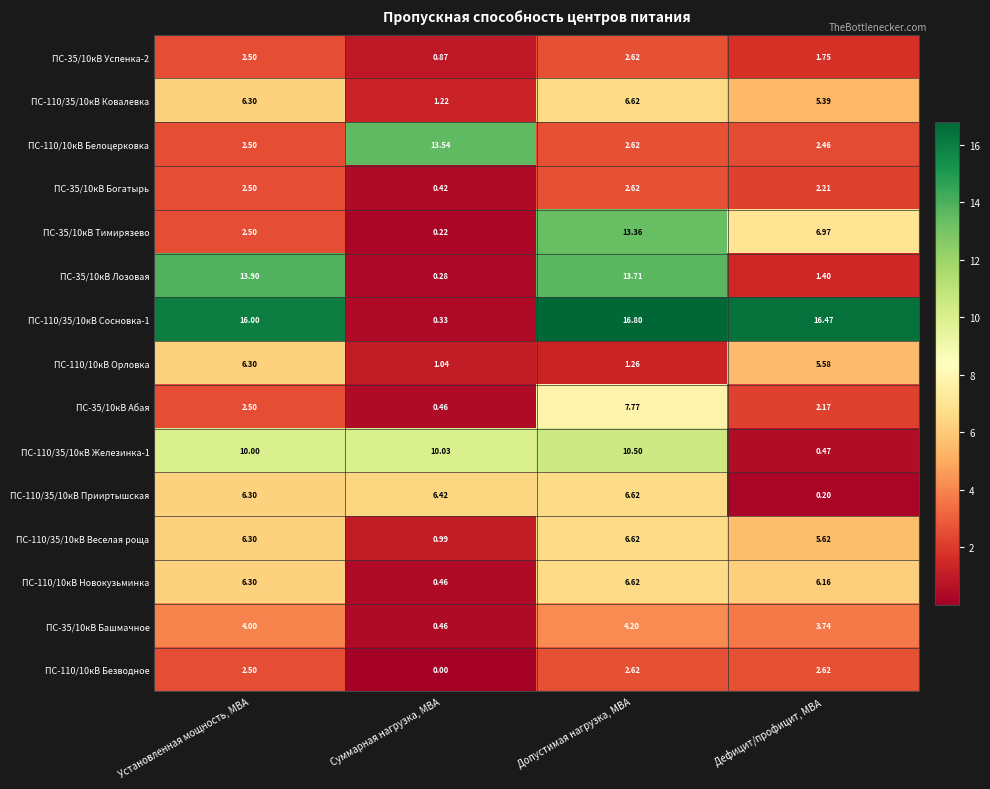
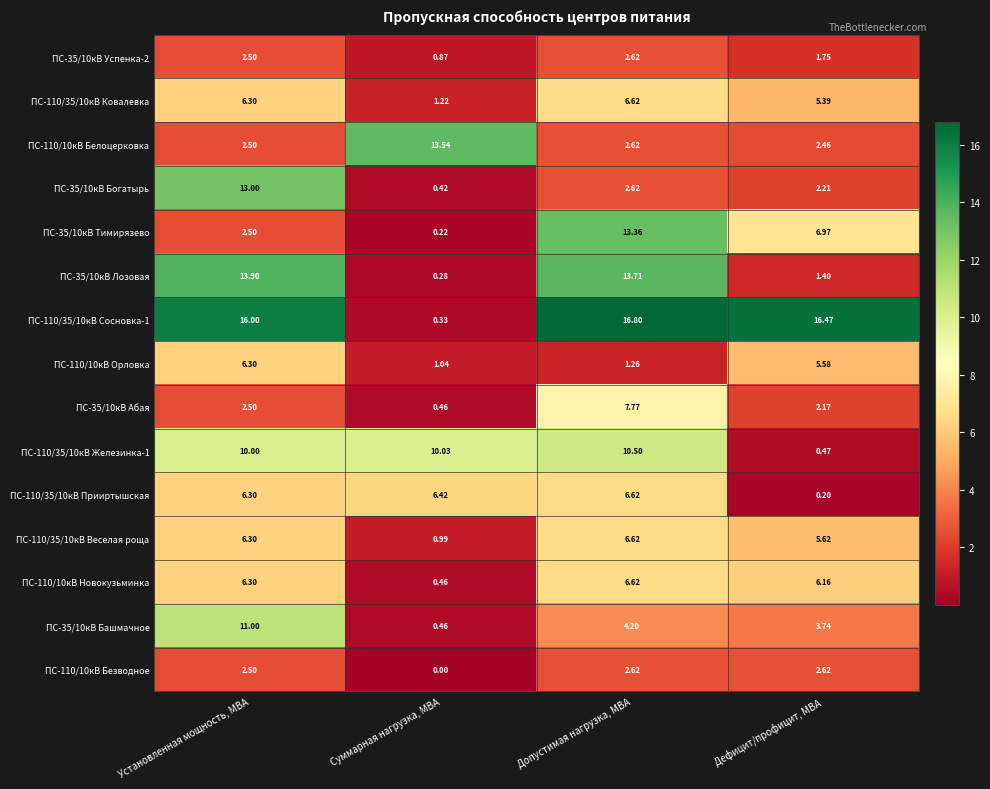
  {
    "ПС-35/10кВ Успенка-2": {
      "Установленная мощность, МВА": 2.50,
      "Суммарная нагрузка, МВА": 0.87,
      "Допустимая нагрузка, МВА": 2.62,
      "Дефицит/профицит, МВА": 1.75
    },
    "ПС-110/35/10кВ Ковалевка": {
      "Установленная мощность, МВА": 6.30,
      "Суммарная нагрузка, МВА": 1.22,
      "Допустимая нагрузка, МВА": 6.62,
      "Дефицит/профицит, МВА": 5.39
    },
    "ПС-110/10кВ Белоцерковка": {
      "Установленная мощность, МВА": 2.50,
      "Суммарная нагрузка, МВА": 13.54,
      "Допустимая нагрузка, МВА": 2.62,
      "Дефицит/профицит, МВА": 2.46
    },
    "ПС-35/10кВ Богатырь": {
-     "Установленная мощность, МВА": 2.50,
+     "Установленная мощность, МВА": 13.00,
      "Суммарная нагрузка, МВА": 0.42,
      "Допустимая нагрузка, МВА": 2.62,
      "Дефицит/профицит, МВА": 2.21
    },
    "ПС-35/10кВ Тимирязево": {
      "Установленная мощность, МВА": 2.50,
      "Суммарная нагрузка, МВА": 0.22,
      "Допустимая нагрузка, МВА": 13.36,
      "Дефицит/профицит, МВА": 6.97
    },
    "ПС-35/10кВ Лозовая": {
      "Установленная мощность, МВА": 13.90,
      "Суммарная нагрузка, МВА": 0.28,
      "Допустимая нагрузка, МВА": 13.71,
      "Дефицит/профицит, МВА": 1.40
    },
    "ПС-110/35/10кВ Сосновка-1": {
      "Установленная мощность, МВА": 16.00,
      "Суммарная нагрузка, МВА": 0.33,
      "Допустимая нагрузка, МВА": 16.80,
      "Дефицит/профицит, МВА": 16.47
    },
    "ПС-110/10кВ Орловка": {
      "Установленная мощность, МВА": 6.30,
      "Суммарная нагрузка, МВА": 1.04,
      "Допустимая нагрузка, МВА": 1.26,
      "Дефицит/профицит, МВА": 5.58
    },
    "ПС-35/10кВ Абая": {
      "Установленная мощность, МВА": 2.50,
      "Суммарная нагрузка, МВА": 0.46,
      "Допустимая нагрузка, МВА": 7.77,
      "Дефицит/профицит, МВА": 2.17
    },
    "ПС-110/35/10кВ Железинка-1": {
      "Установленная мощность, МВА": 10.00,
      "Суммарная нагрузка, МВА": 10.03,
      "Допустимая нагрузка, МВА": 10.50,
      "Дефицит/профицит, МВА": 0.47
    },
    "ПС-110/35/10кВ Прииртышская": {
      "Установленная мощность, МВА": 6.30,
      "Суммарная нагрузка, МВА": 6.42,
      "Допустимая нагрузка, МВА": 6.62,
      "Дефицит/профицит, МВА": 0.20
    },
    "ПС-110/35/10кВ Веселая роща": {
      "Установленная мощность, МВА": 6.30,
      "Суммарная нагрузка, МВА": 0.99,
      "Допустимая нагрузка, МВА": 6.62,
      "Дефицит/профицит, МВА": 5.62
    },
    "ПС-110/10кВ Новокузьминка": {
      "Установленная мощность, МВА": 6.30,
      "Суммарная нагрузка, МВА": 0.46,
      "Допустимая нагрузка, МВА": 6.62,
      "Дефицит/профицит, МВА": 6.16
    },
    "ПС-35/10кВ Башмачное": {
-     "Установленная мощность, МВА": 4.00,
+     "Установленная мощность, МВА": 11.00,
      "Суммарная нагрузка, МВА": 0.46,
      "Допустимая нагрузка, МВА": 4.20,
      "Дефицит/профицит, МВА": 3.74
    },
    "ПС-110/10кВ Безводное": {
      "Установленная мощность, МВА": 2.50,
      "Суммарная нагрузка, МВА": 0.00,
      "Допустимая нагрузка, МВА": 2.62,
      "Дефицит/профицит, МВА": 2.62
    }
  }
